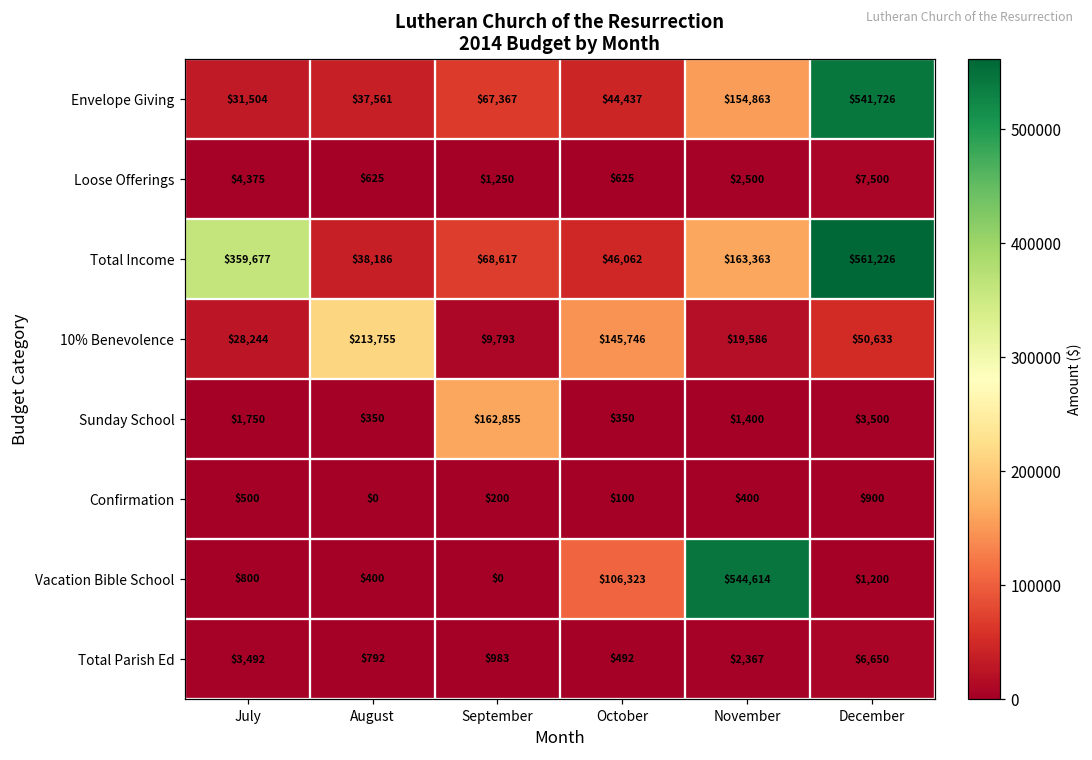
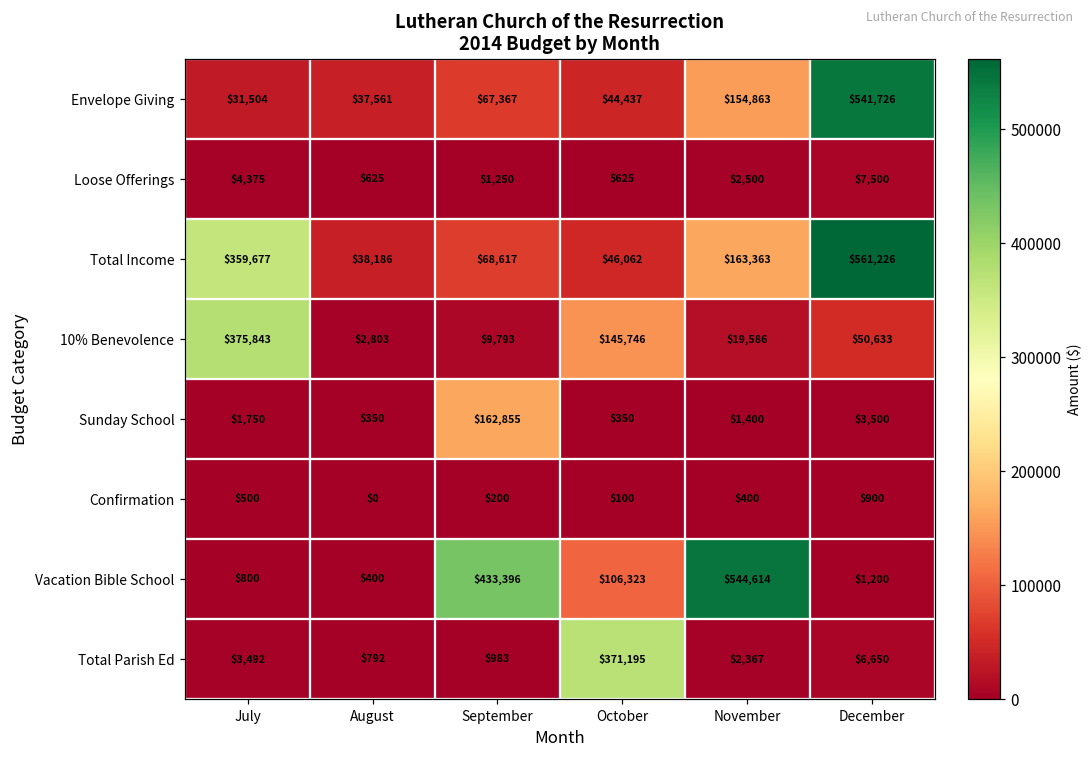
  {
    "Envelope Giving": {
      "July": "$31,504",
      "August": "$37,561",
      "September": "$67,367",
      "October": "$44,437",
      "November": "$154,863",
      "December": "$541,726"
    },
    "Loose Offerings": {
      "July": "$4,375",
      "August": "$625",
      "September": "$1,250",
      "October": "$625",
      "November": "$2,500",
      "December": "$7,500"
    },
    "Total Income": {
      "July": "$359,677",
      "August": "$38,186",
      "September": "$68,617",
      "October": "$46,062",
      "November": "$163,363",
      "December": "$561,226"
    },
    "10% Benevolence": {
-     "July": "$28,244",
-     "August": "$213,755",
+     "July": "$375,843",
+     "August": "$2,803",
      "September": "$9,793",
      "October": "$145,746",
      "November": "$19,586",
      "December": "$50,633"
    },
    "Sunday School": {
      "July": "$1,750",
      "August": "$350",
      "September": "$162,855",
      "October": "$350",
      "November": "$1,400",
      "December": "$3,500"
    },
    "Confirmation": {
      "July": "$500",
      "August": "$0",
      "September": "$200",
      "October": "$100",
      "November": "$400",
      "December": "$900"
    },
    "Vacation Bible School": {
      "July": "$800",
      "August": "$400",
-     "September": "$0",
+     "September": "$433,396",
      "October": "$106,323",
      "November": "$544,614",
      "December": "$1,200"
    },
    "Total Parish Ed": {
      "July": "$3,492",
      "August": "$792",
      "September": "$983",
-     "October": "$492",
+     "October": "$371,195",
      "November": "$2,367",
      "December": "$6,650"
    }
  }
